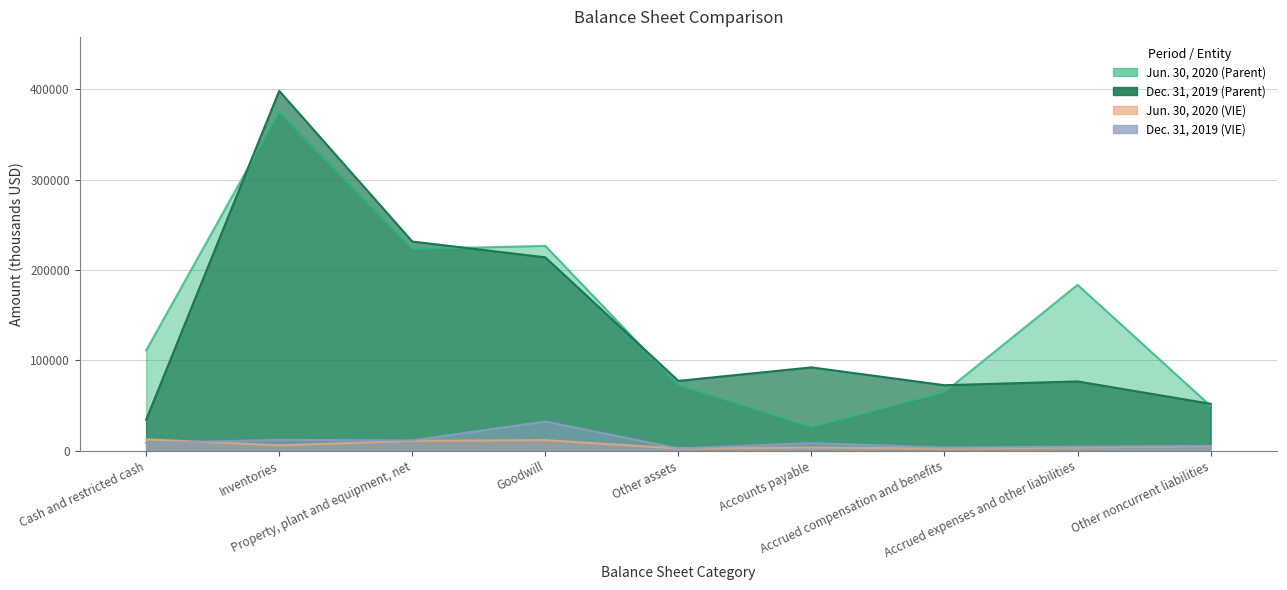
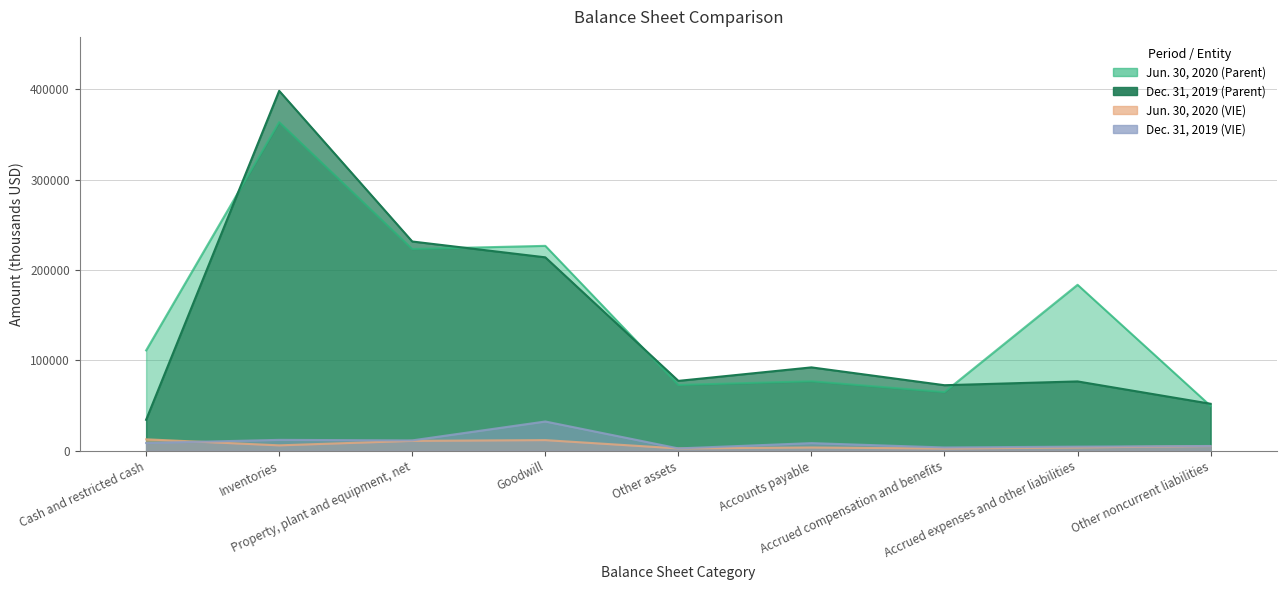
  {
    "Jun. 30, 2020 (Parent)": {
      "Cash and restricted cash": 110000,
-     "Inventories": 370000,
+     "Inventories": 360000,
      "Property, plant and equipment, net": 220000,
      "Goodwill": 230000,
      "Other assets": 70000,
-     "Accounts payable": 30000,
+     "Accounts payable": 80000,
      "Accrued compensation and benefits": 60000,
      "Accrued expenses and other liabilities": 180000
    },
    "Dec. 31, 2019 (Parent)": {
      "Cash and restricted cash": 30000,
      "Inventories": 400000,
      "Property, plant and equipment, net": 230000,
      "Goodwill": 210000,
      "Other assets": 80000,
      "Accounts payable": 90000,
      "Accrued compensation and benefits": 70000,
      "Accrued expenses and other liabilities": 80000
    },
    "Jun. 30, 2020 (VIE)": {
      "Cash and restricted cash": 10000,
      "Inventories": 10000,
      "Goodwill": 10000,
      "Accounts payable": 0
    },
    "Dec. 31, 2019 (VIE)": {
      "Cash and restricted cash": 10000,
      "Inventories": 10000,
      "Goodwill": 30000,
      "Accounts payable": 10000
    }
  }
